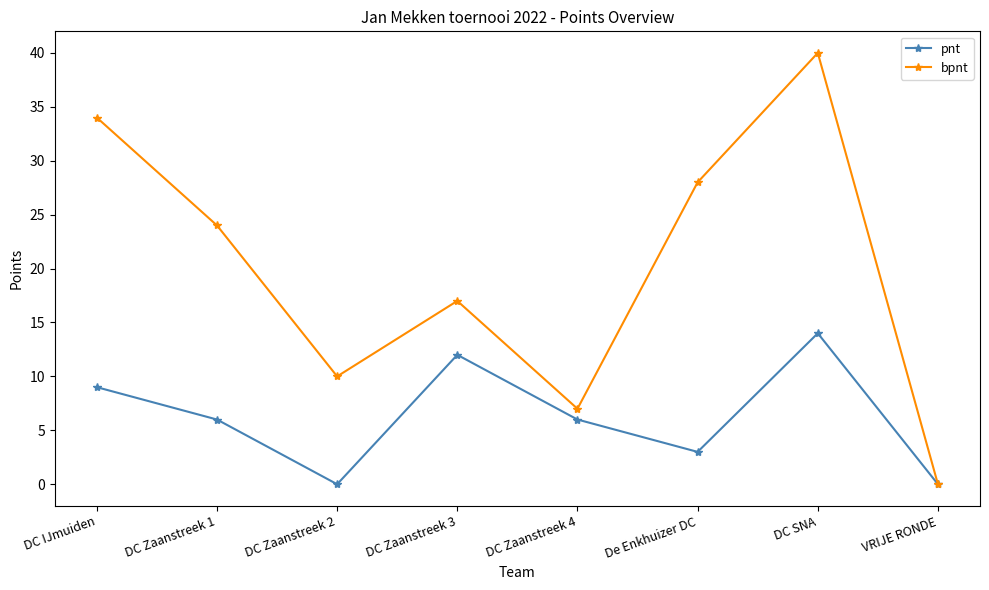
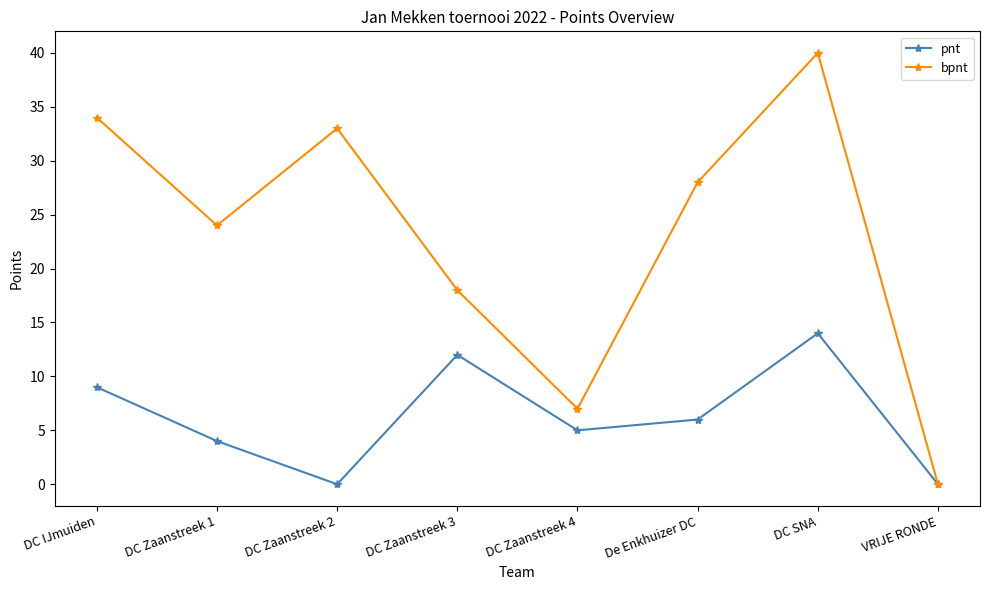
  {
    "pnt": {
      "DC IJmuiden": 9,
-     "DC Zaanstreek 1": 6,
+     "DC Zaanstreek 1": 4,
      "DC Zaanstreek 2": 0,
      "DC Zaanstreek 3": 12,
-     "DC Zaanstreek 4": 6,
-     "De Enkhuizer DC": 3,
+     "DC Zaanstreek 4": 5,
+     "De Enkhuizer DC": 6,
      "DC SNA": 14
    },
    "bpnt": {
      "DC IJmuiden": 34,
      "DC Zaanstreek 1": 24,
-     "DC Zaanstreek 2": 10,
-     "DC Zaanstreek 3": 17,
+     "DC Zaanstreek 2": 33,
+     "DC Zaanstreek 3": 18,
      "DC Zaanstreek 4": 7,
      "De Enkhuizer DC": 28,
      "DC SNA": 40
    }
  }
